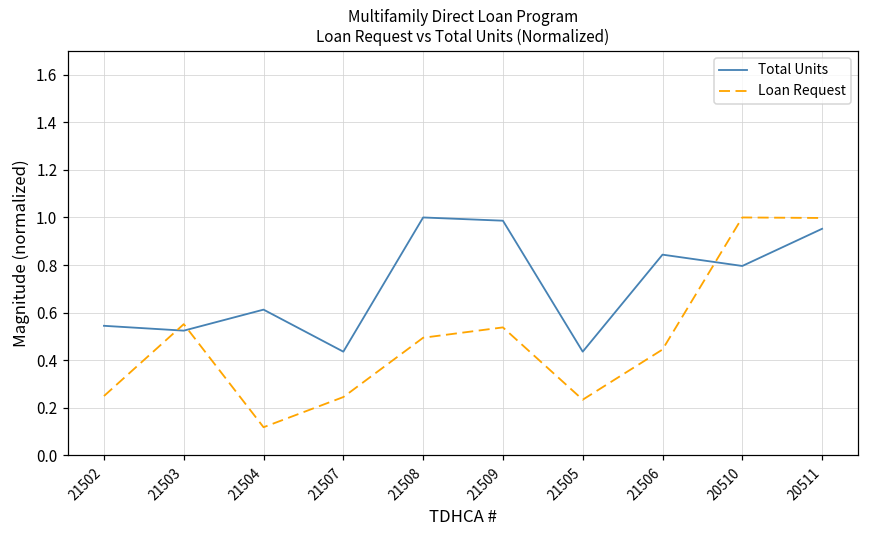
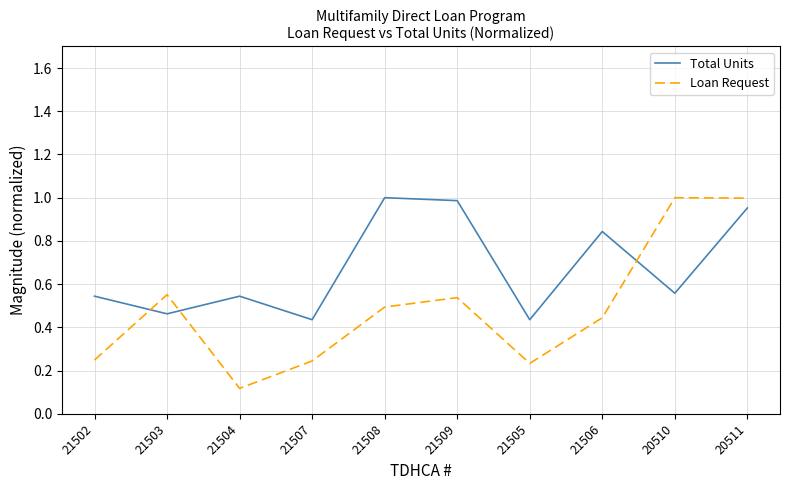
  {
    "Total Units": {
      "21502": 0.54,
-     "21503": 0.52,
-     "21504": 0.61,
+     "21503": 0.46,
+     "21504": 0.54,
      "21507": 0.44,
      "21508": 1.00,
      "21509": 0.99,
      "21505": 0.44,
      "21506": 0.84,
-     "20510": 0.80,
+     "20510": 0.56,
      "20511": 0.95
    },
    "Loan Request": {
      "21502": 0.25,
      "21503": 0.55,
      "21504": 0.12,
      "21507": 0.24,
      "21508": 0.49,
      "21509": 0.54,
      "21505": 0.23,
      "21506": 0.44,
      "20510": 1.00,
      "20511": 1.00
    }
  }
